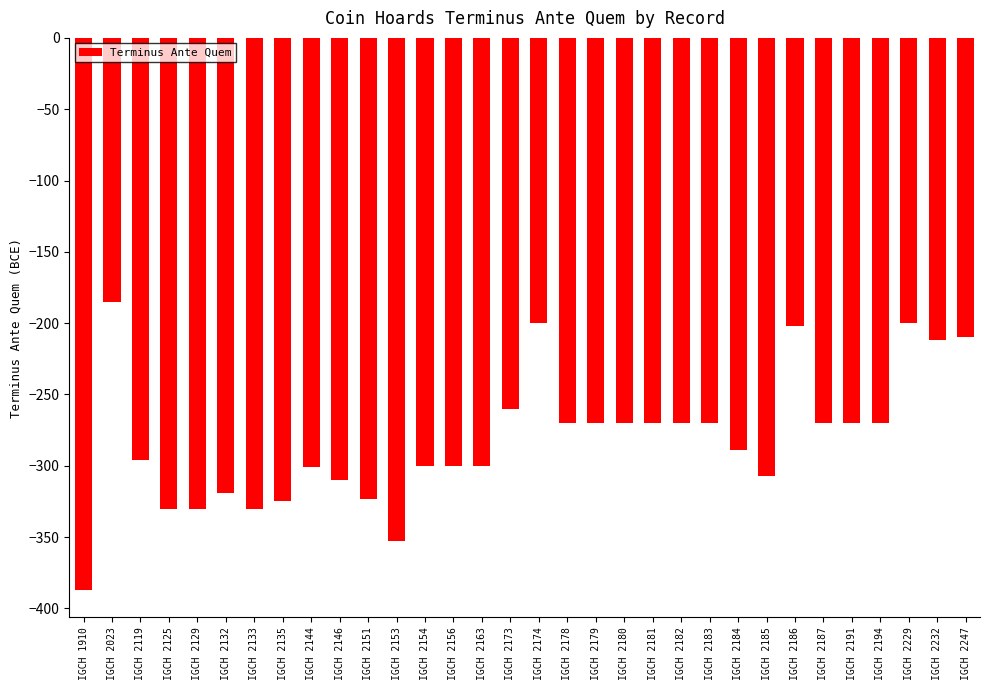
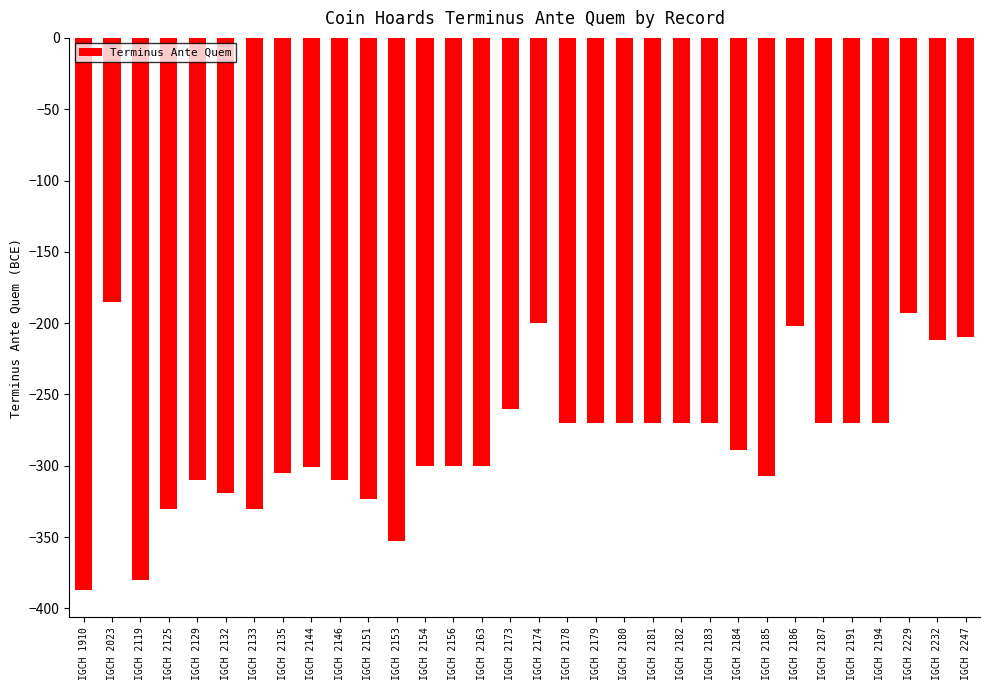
  {
    "IGCH 1910": -387,
    "IGCH 2023": -185,
-   "IGCH 2119": -296,
+   "IGCH 2119": -380,
    "IGCH 2125": -330,
-   "IGCH 2129": -330,
+   "IGCH 2129": -310,
    "IGCH 2132": -319,
    "IGCH 2133": -330,
-   "IGCH 2135": -325,
+   "IGCH 2135": -305,
    "IGCH 2144": -301,
    "IGCH 2146": -310,
    "IGCH 2151": -323,
    "IGCH 2153": -353,
    "IGCH 2154": -300,
    "IGCH 2156": -300,
    "IGCH 2163": -300,
    "IGCH 2173": -260,
    "IGCH 2174": -200,
    "IGCH 2178": -270,
    "IGCH 2179": -270,
    "IGCH 2180": -270,
    "IGCH 2181": -270,
    "IGCH 2182": -270,
    "IGCH 2183": -270,
    "IGCH 2184": -289,
    "IGCH 2185": -307,
    "IGCH 2186": -202,
    "IGCH 2187": -270,
    "IGCH 2191": -270,
    "IGCH 2194": -270,
-   "IGCH 2229": -200,
+   "IGCH 2229": -193,
    "IGCH 2232": -212,
    "IGCH 2247": -210
  }
